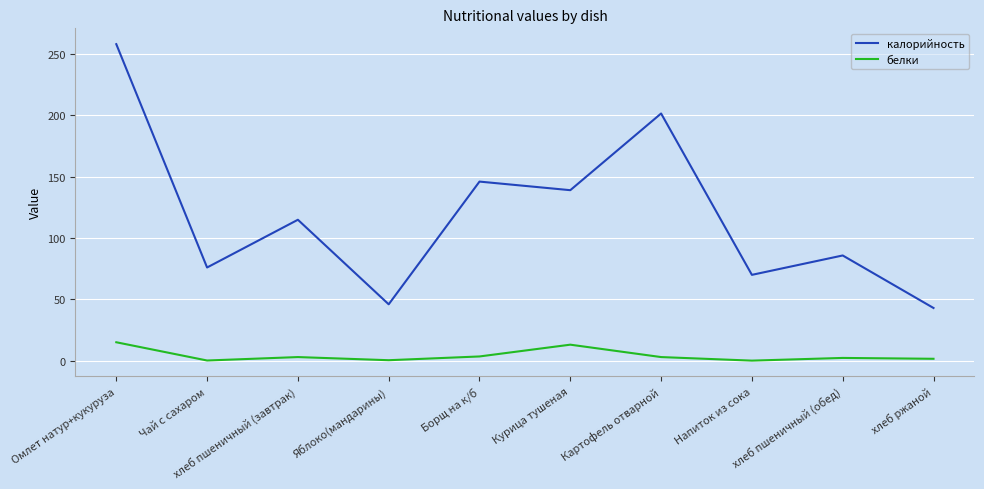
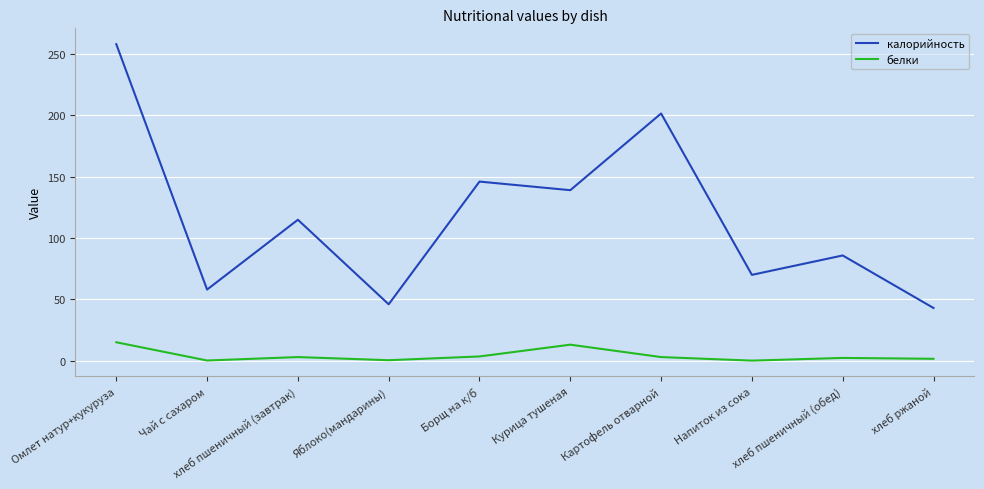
  {
    "калорийность": {
      "Омлет натур+кукуруза": 258,
-     "Чай с сахаром": 76,
+     "Чай с сахаром": 58,
      "хлеб пшеничный (завтрак)": 115,
      "Яблоко(мандарины)": 46,
      "Борщ на к/б": 146,
      "Курица тушеная": 139,
      "Картофель отварной": 202,
      "Напиток из сока": 70,
      "хлеб пшеничный (обед)": 86,
      "хлеб ржаной": 43
    },
    "белки": {
      "Омлет натур+кукуруза": 15,
      "Чай с сахаром": 0,
      "хлеб пшеничный (завтрак)": 3,
      "Яблоко(мандарины)": 0,
      "Борщ на к/б": 4,
      "Курица тушеная": 13,
      "Картофель отварной": 3,
      "Напиток из сока": 0,
      "хлеб пшеничный (обед)": 2,
      "хлеб ржаной": 2
    }
  }
